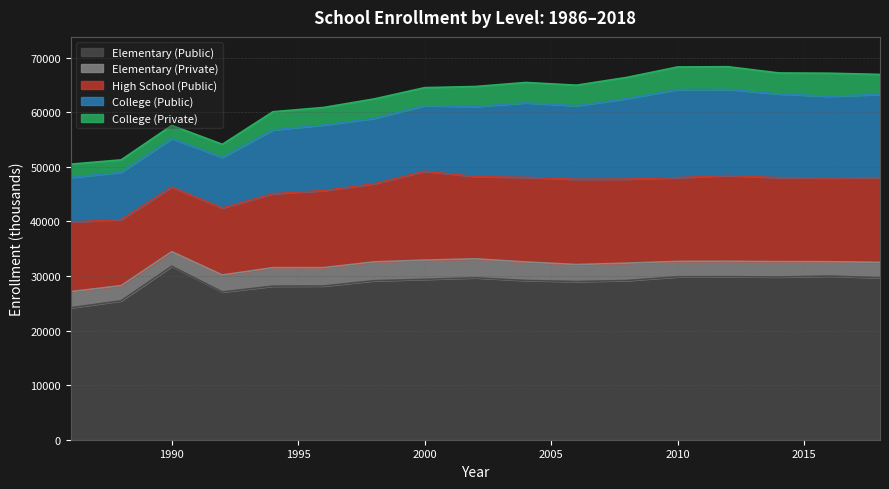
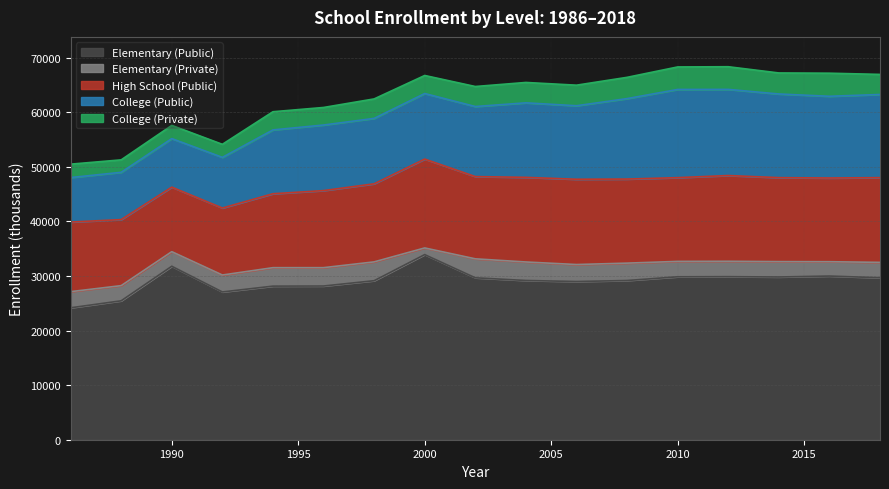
  {
    "Elementary (Public)": {
      "1990": 32000,
-     "2000": 29000,
+     "2000": 34000,
      "2010": 30000
    },
    "Elementary (Private)": {
      "1990": 3000,
-     "2000": 4000,
+     "2000": 1000,
      "2010": 3000
    },
    "High School (Public)": {
      "1990": 12000,
      "2000": 16000,
      "2010": 15000
    },
    "College (Public)": {
      "1990": 9000,
      "2000": 12000,
      "2010": 16000
    },
    "College (Private)": {
      "2000": 3000,
      "2010": 4000
    }
  }
